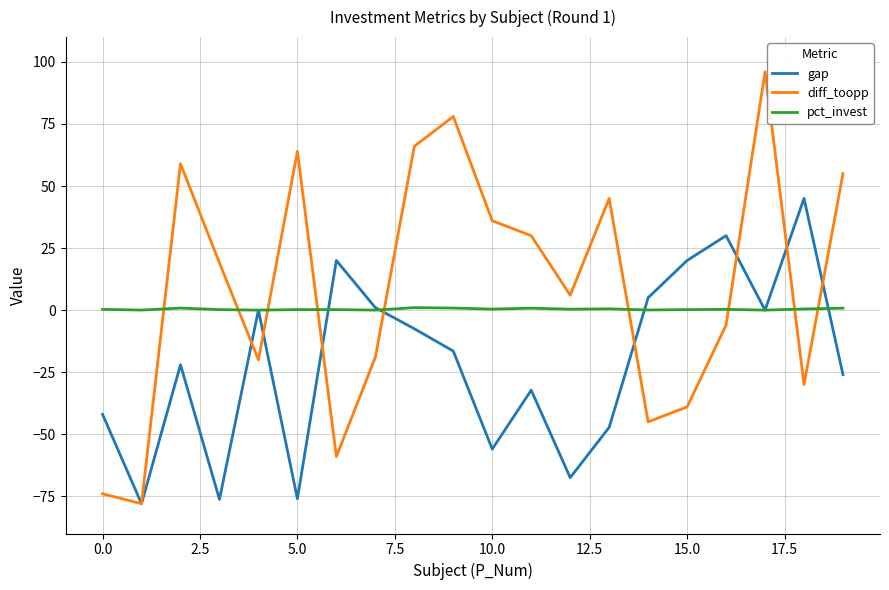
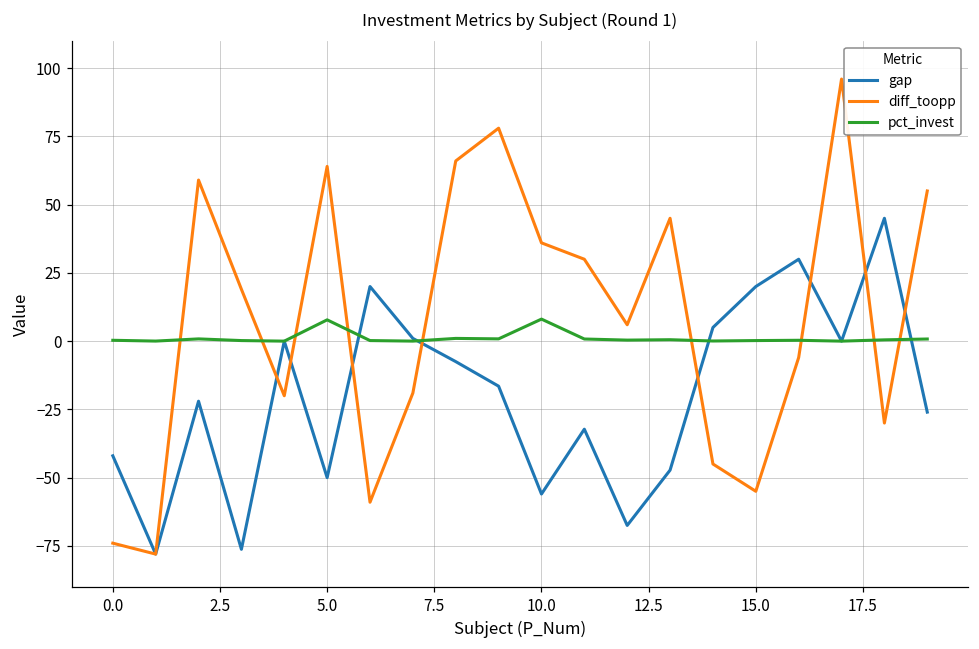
  {
    "gap": {
      "0.0": -42,
-     "5.0": -76,
+     "5.0": -50,
      "10.0": -56,
      "15.0": 20
    },
    "diff_toopp": {
      "0.0": -74,
      "5.0": 64,
      "10.0": 36,
-     "15.0": -39
+     "15.0": -55
    },
    "pct_invest": {
      "0.0": 0,
-     "5.0": 0,
-     "10.0": 0,
+     "5.0": 8,
+     "10.0": 8,
      "15.0": 0
    }
  }
